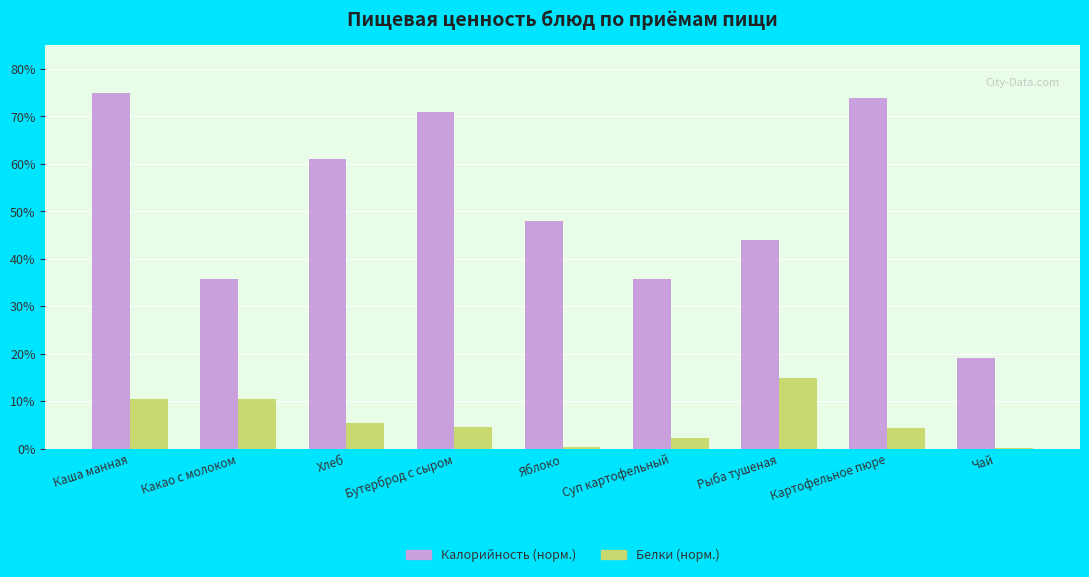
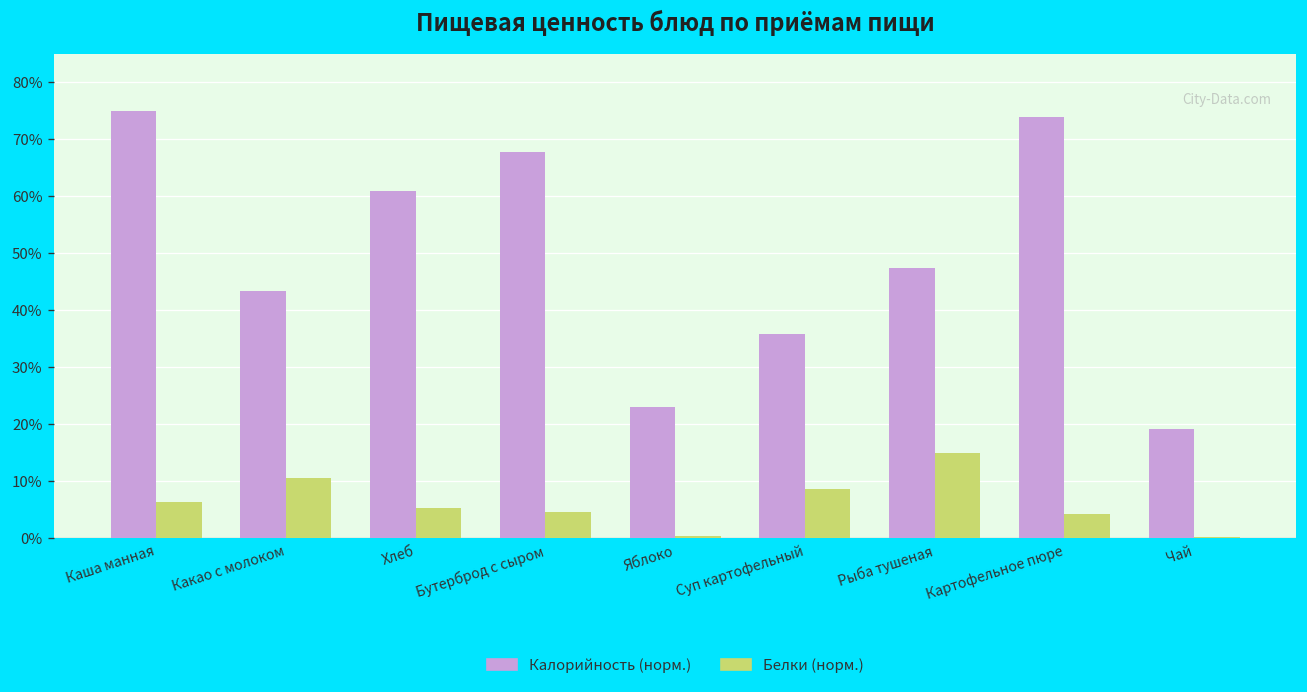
  {
    "Калорийность (норм.)": {
      "Каша манная": "75%",
-     "Какао с молоком": "36%",
+     "Какао с молоком": "43%",
      "Хлеб": "61%",
-     "Бутерброд с сыром": "71%",
-     "Яблоко": "48%",
+     "Бутерброд с сыром": "68%",
+     "Яблоко": "23%",
      "Суп картофельный": "36%",
-     "Рыба тушеная": "44%",
+     "Рыба тушеная": "47%",
      "Картофельное пюре": "74%",
      "Чай": "19%"
    },
    "Белки (норм.)": {
-     "Каша манная": "10%",
+     "Каша манная": "6%",
      "Какао с молоком": "10%",
      "Хлеб": "5%",
      "Бутерброд с сыром": "5%",
-     "Суп картофельный": "2%",
+     "Суп картофельный": "9%",
      "Рыба тушеная": "15%",
      "Картофельное пюре": "4%"
    }
  }
